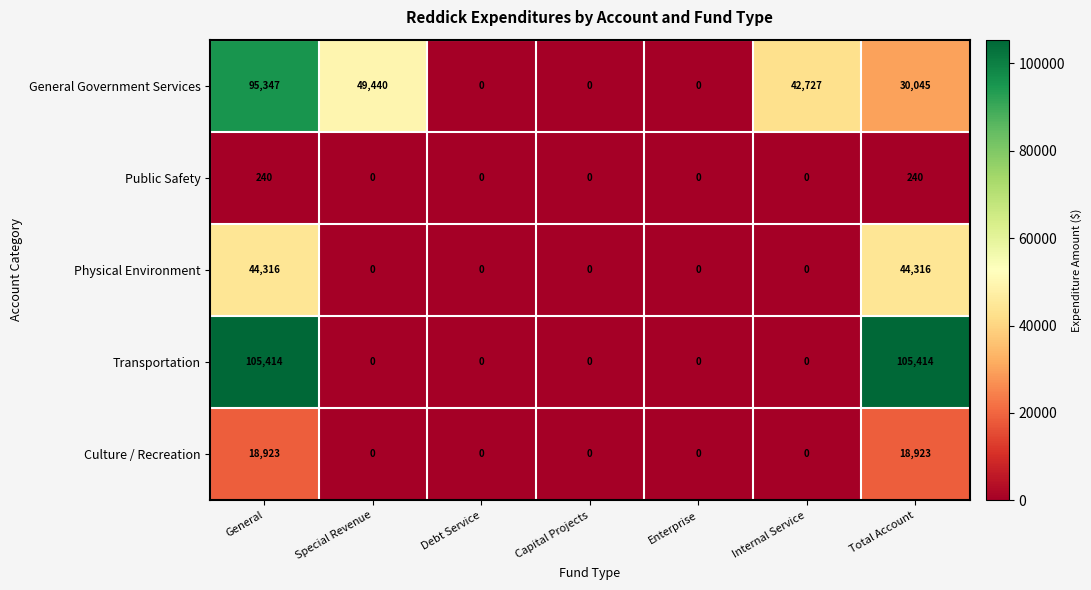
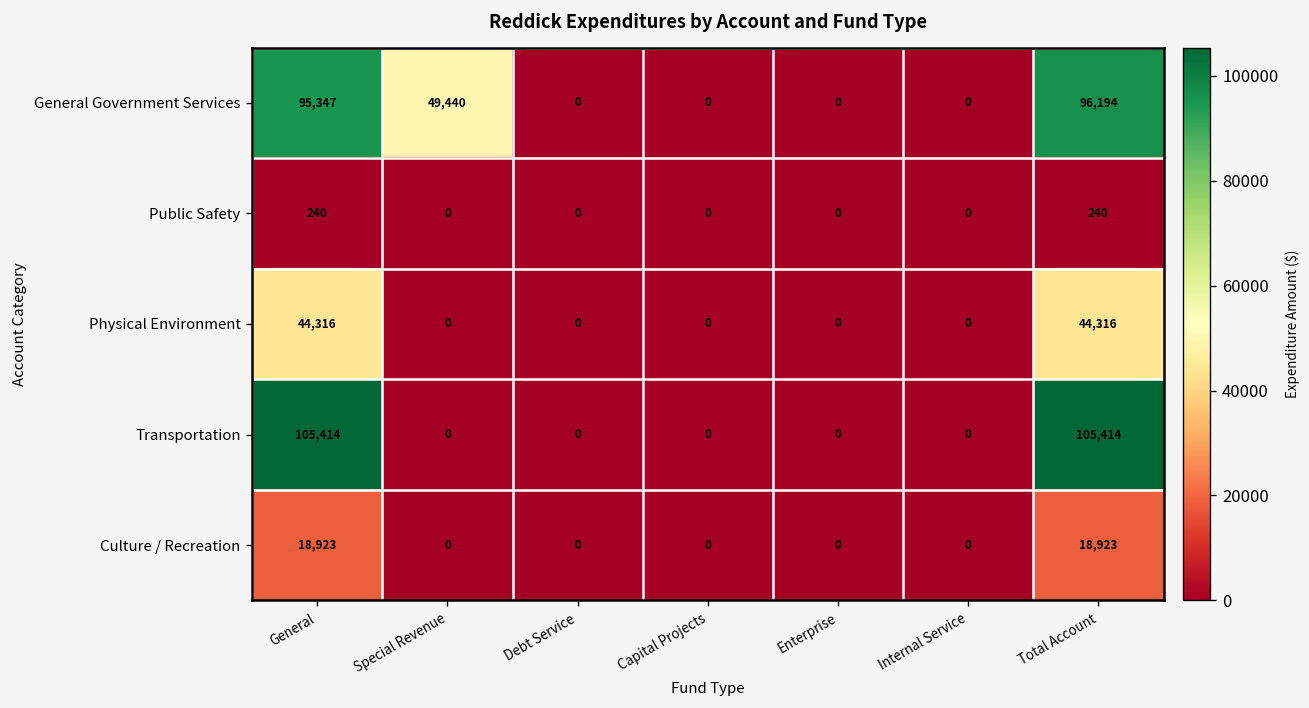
  {
    "General Government Services": {
      "General": "95,347",
      "Special Revenue": "49,440",
      "Debt Service": "0",
      "Capital Projects": "0",
      "Enterprise": "0",
-     "Internal Service": "42,727",
-     "Total Account": "30,045"
+     "Internal Service": "0",
+     "Total Account": "96,194"
    },
    "Public Safety": {
      "General": "240",
      "Special Revenue": "0",
      "Debt Service": "0",
      "Capital Projects": "0",
      "Enterprise": "0",
      "Internal Service": "0",
      "Total Account": "240"
    },
    "Physical Environment": {
      "General": "44,316",
      "Special Revenue": "0",
      "Debt Service": "0",
      "Capital Projects": "0",
      "Enterprise": "0",
      "Internal Service": "0",
      "Total Account": "44,316"
    },
    "Transportation": {
      "General": "105,414",
      "Special Revenue": "0",
      "Debt Service": "0",
      "Capital Projects": "0",
      "Enterprise": "0",
      "Internal Service": "0",
      "Total Account": "105,414"
    },
    "Culture / Recreation": {
      "General": "18,923",
      "Special Revenue": "0",
      "Debt Service": "0",
      "Capital Projects": "0",
      "Enterprise": "0",
      "Internal Service": "0",
      "Total Account": "18,923"
    }
  }
